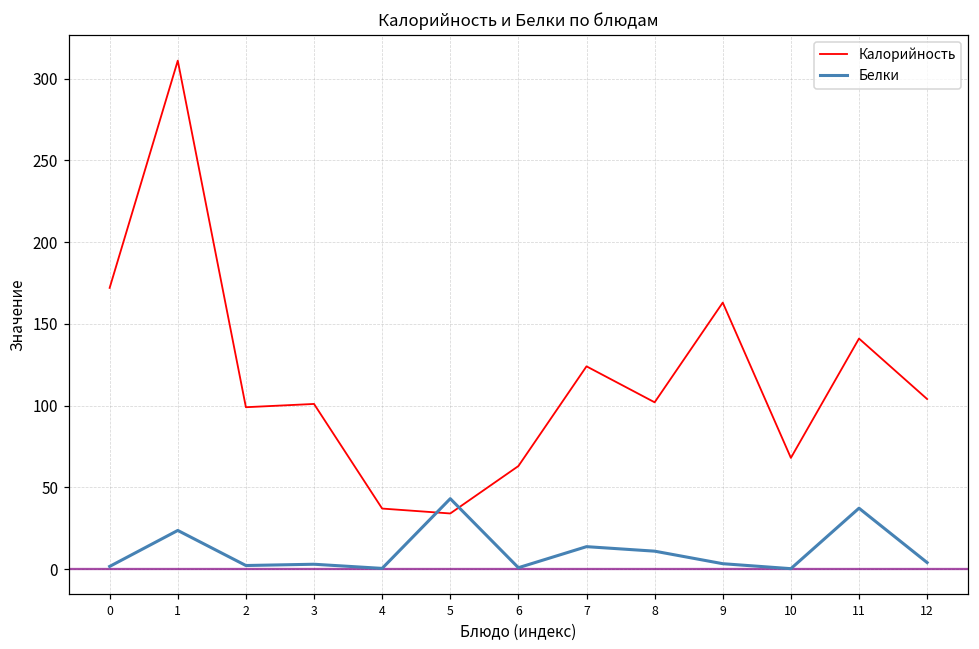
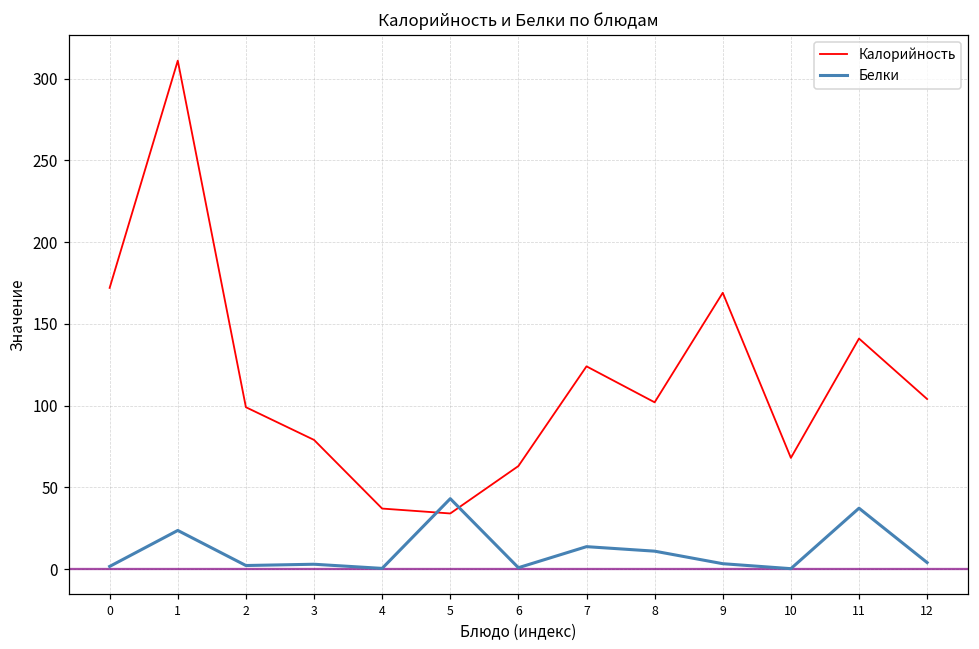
  {
    "Калорийность": {
      "0": 172,
      "1": 311,
      "2": 99,
-     "3": 101,
+     "3": 79,
      "4": 37,
      "5": 34,
      "6": 63,
      "7": 124,
      "8": 102,
-     "9": 163,
+     "9": 169,
      "10": 68,
      "11": 141,
      "12": 104
    },
    "Белки": {
      "0": 2,
      "1": 24,
      "2": 2,
      "3": 3,
      "4": 0,
      "5": 43,
      "6": 1,
      "7": 14,
      "8": 11,
      "9": 3,
      "10": 0,
      "11": 37,
      "12": 4
    }
  }
